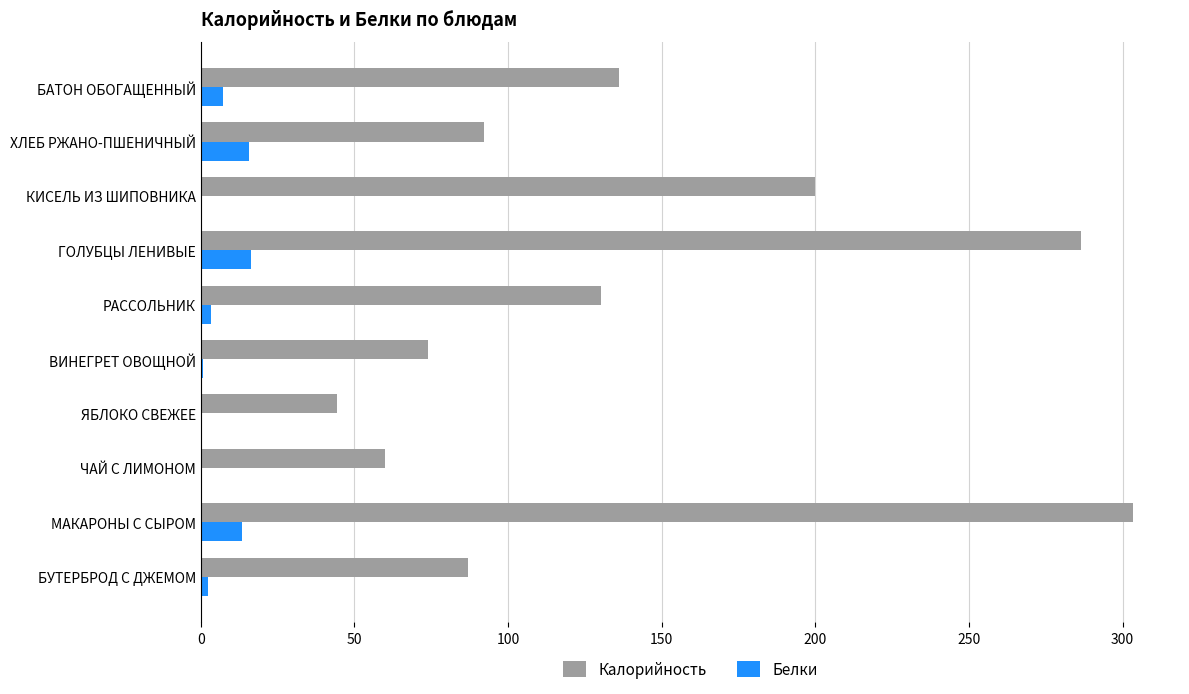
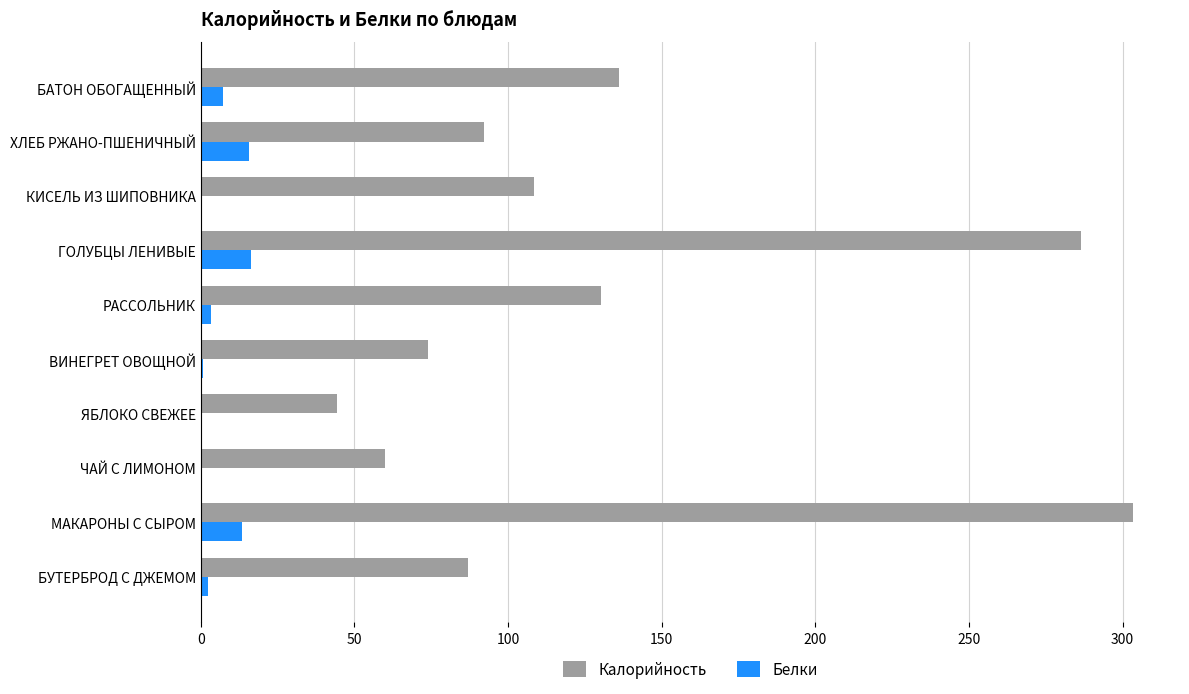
  {
    "Калорийность": {
      "БАТОН ОБОГАЩЕННЫЙ": 136,
      "ХЛЕБ РЖАНО-ПШЕНИЧНЫЙ": 92,
-     "КИСЕЛЬ ИЗ ШИПОВНИКА": 200,
+     "КИСЕЛЬ ИЗ ШИПОВНИКА": 108,
      "ГОЛУБЦЫ ЛЕНИВЫЕ": 287,
      "РАССОЛЬНИК": 130,
      "ВИНЕГРЕТ ОВОЩНОЙ": 74,
      "ЯБЛОКО СВЕЖЕЕ": 44,
      "ЧАЙ С ЛИМОНОМ": 60,
      "МАКАРОНЫ С СЫРОМ": 304,
      "БУТЕРБРОД С ДЖЕМОМ": 87
    },
    "Белки": {
      "БАТОН ОБОГАЩЕННЫЙ": 7,
      "ХЛЕБ РЖАНО-ПШЕНИЧНЫЙ": 16,
      "ГОЛУБЦЫ ЛЕНИВЫЕ": 16,
      "РАССОЛЬНИК": 3,
      "МАКАРОНЫ С СЫРОМ": 13,
      "БУТЕРБРОД С ДЖЕМОМ": 2
    }
  }
